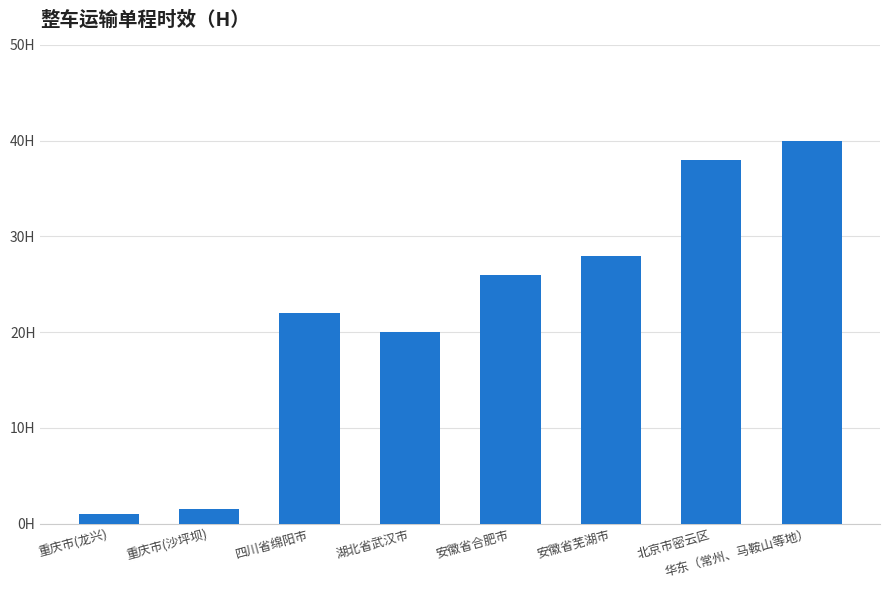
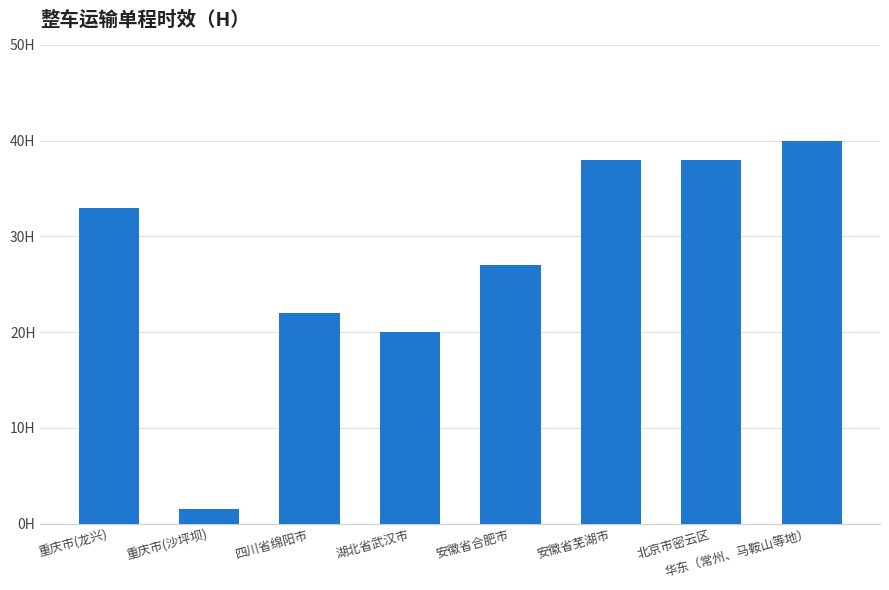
  {
-   "重庆市(龙兴)": "1H",
+   "重庆市(龙兴)": "33H",
    "重庆市(沙坪坝)": "2H",
    "四川省绵阳市": "22H",
    "湖北省武汉市": "20H",
-   "安徽省合肥市": "26H",
-   "安徽省芜湖市": "28H",
+   "安徽省合肥市": "27H",
+   "安徽省芜湖市": "38H",
    "北京市密云区": "38H",
    "华东（常州、马鞍山等地）": "40H"
  }
